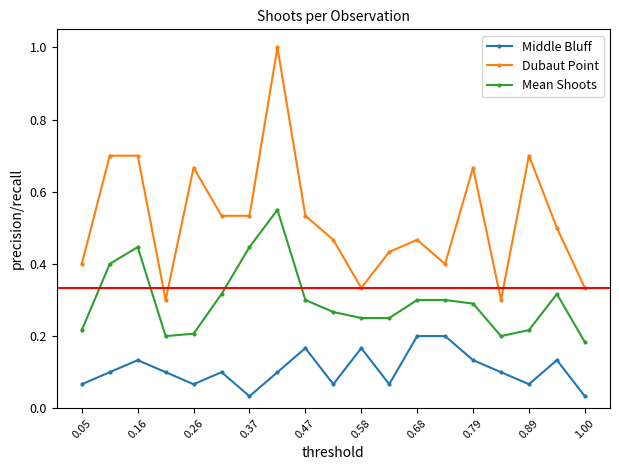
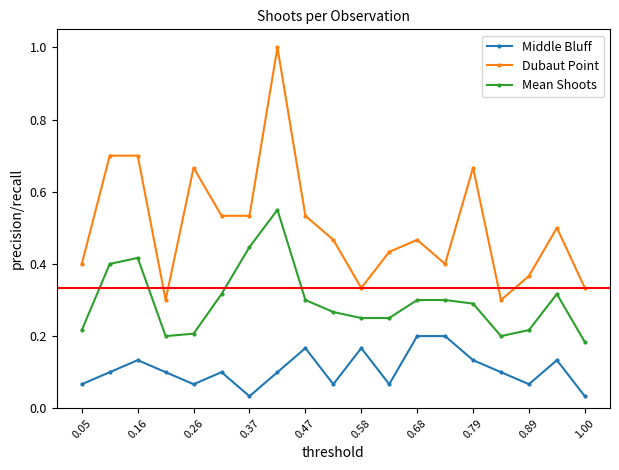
  {
    "Middle Bluff": {
      "0.05": 0.07,
      "0.16": 0.13,
      "0.26": 0.07,
      "0.37": 0.03,
      "0.47": 0.17,
      "0.58": 0.17,
      "0.68": 0.20,
      "0.79": 0.13,
      "0.89": 0.07,
      "1.00": 0.03
    },
    "Dubaut Point": {
      "0.05": 0.40,
      "0.16": 0.70,
      "0.26": 0.67,
      "0.37": 0.53,
      "0.47": 0.53,
      "0.58": 0.33,
      "0.68": 0.47,
      "0.79": 0.67,
-     "0.89": 0.70,
+     "0.89": 0.37,
      "1.00": 0.33
    },
    "Mean Shoots": {
      "0.05": 0.22,
-     "0.16": 0.45,
+     "0.16": 0.42,
      "0.26": 0.21,
      "0.37": 0.45,
      "0.47": 0.30,
      "0.58": 0.25,
      "0.68": 0.30,
      "0.79": 0.29,
      "0.89": 0.22,
      "1.00": 0.18
    }
  }
